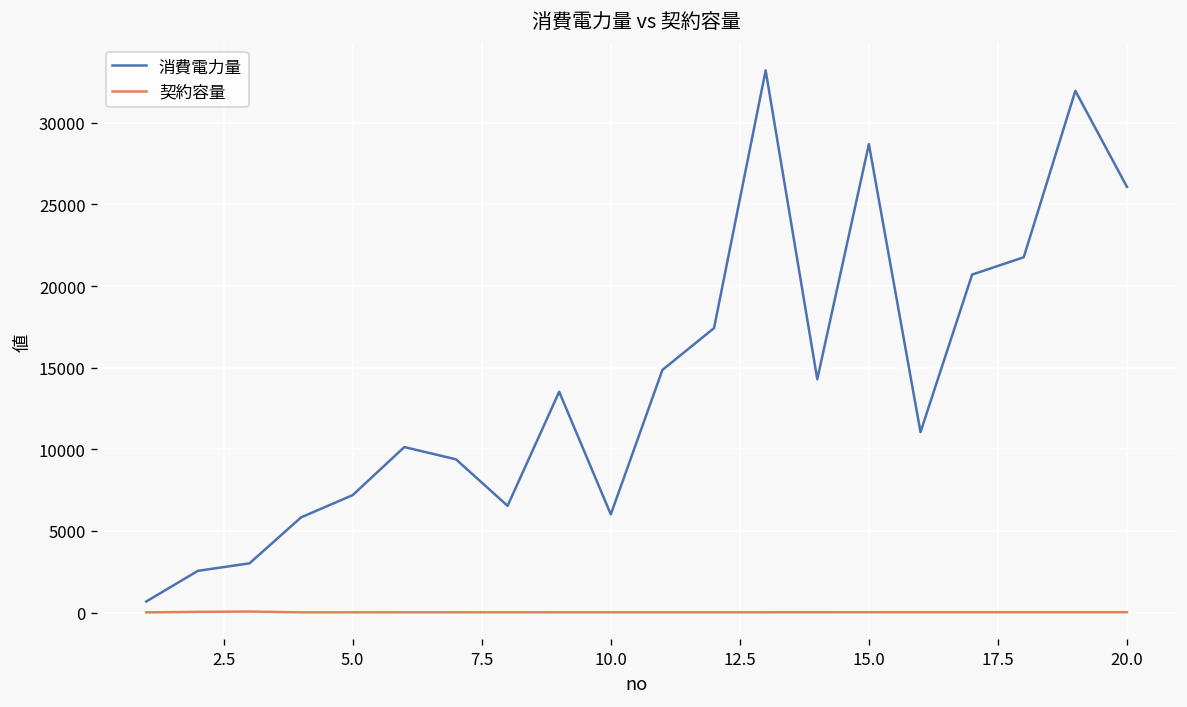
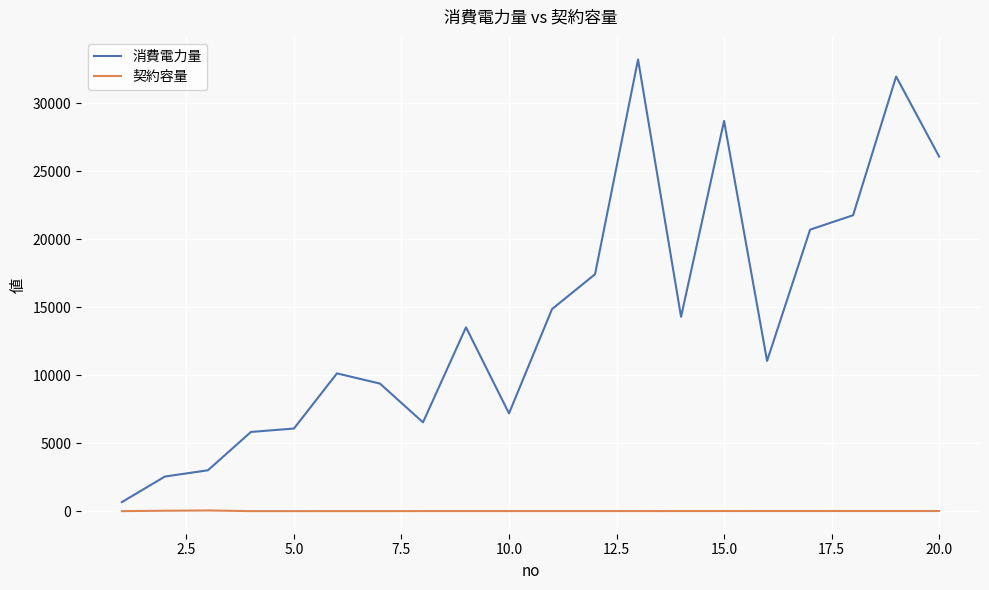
  {
    "消費電力量": {
-     "5.0": 7200,
-     "10.0": 6000,
+     "5.0": 6100,
+     "10.0": 7200,
      "15.0": 28700,
      "20.0": 26100
    },
    "契約容量": {
      "5.0": 0,
      "10.0": 0,
      "15.0": 0,
      "20.0": 0
    }
  }
